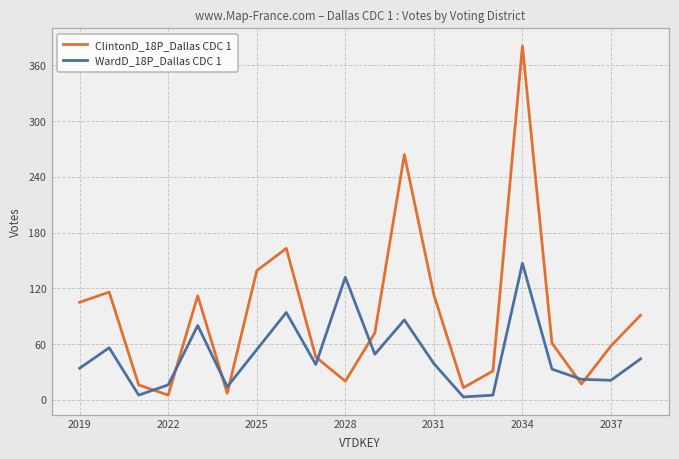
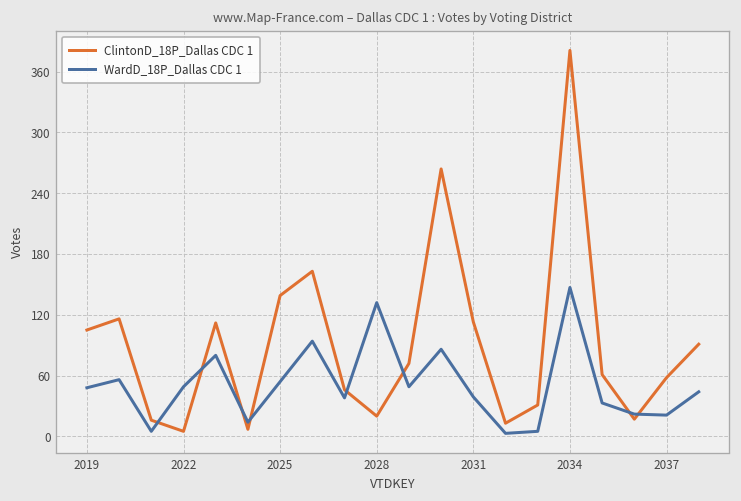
  {
    "ClintonD_18P_Dallas CDC 1": {
      "2019": 110,
      "2022": 10,
      "2025": 140,
      "2028": 20,
      "2031": 110,
      "2034": 380,
      "2037": 60
    },
    "WardD_18P_Dallas CDC 1": {
-     "2019": 30,
-     "2022": 20,
+     "2019": 50,
+     "2022": 50,
      "2025": 50,
      "2028": 130,
      "2031": 40,
      "2034": 150,
      "2037": 20
    }
  }
